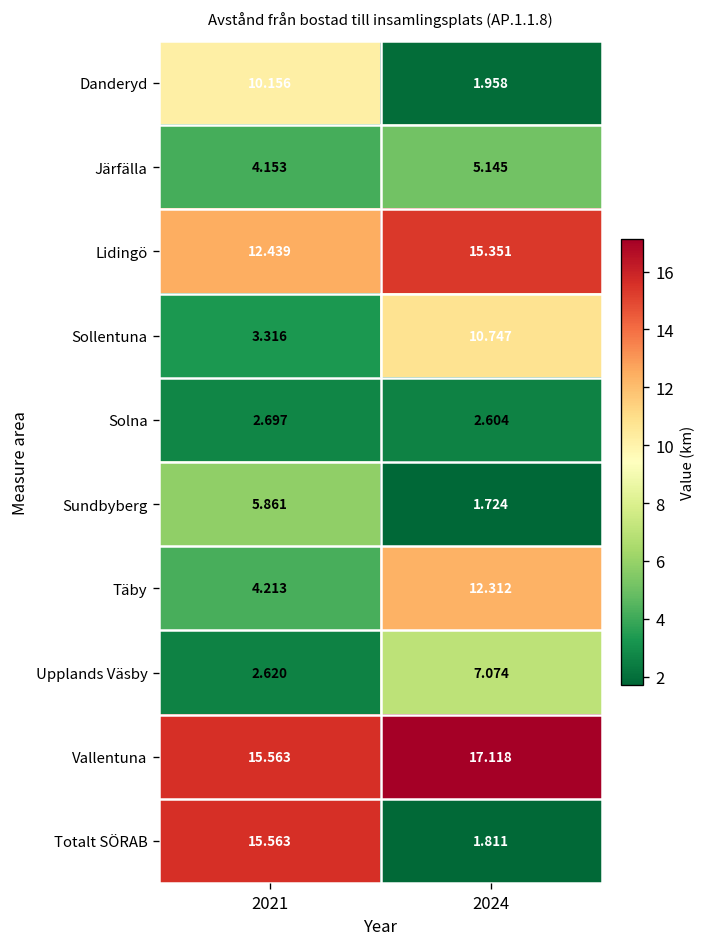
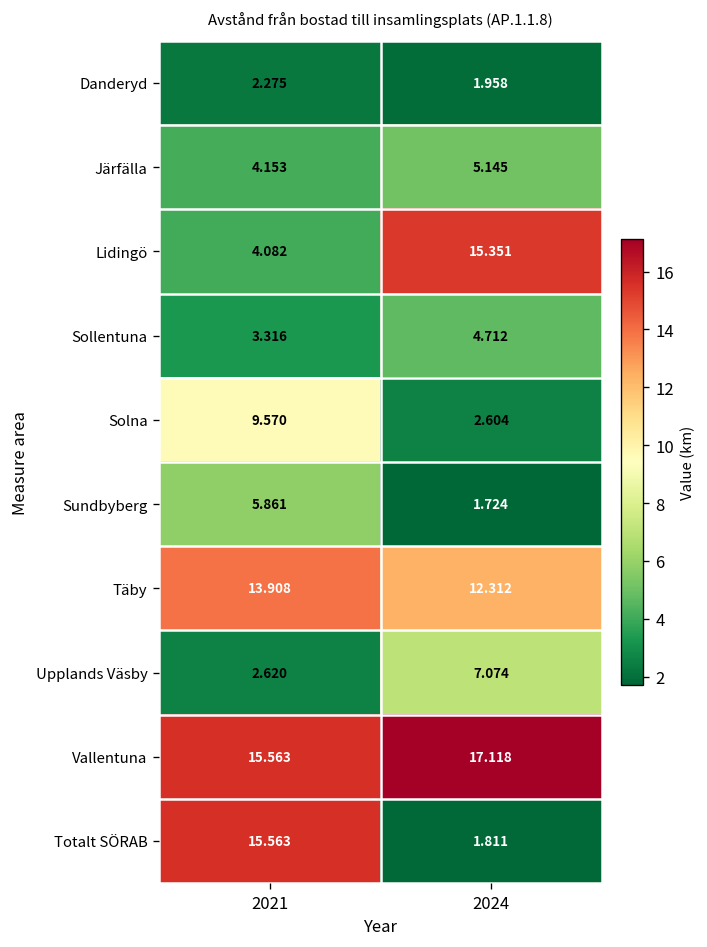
  {
    "Danderyd": {
-     "2021": 10.156,
+     "2021": 2.275,
      "2024": 1.958
    },
    "Järfälla": {
      "2021": 4.153,
      "2024": 5.145
    },
    "Lidingö": {
-     "2021": 12.439,
+     "2021": 4.082,
      "2024": 15.351
    },
    "Sollentuna": {
      "2021": 3.316,
-     "2024": 10.747
+     "2024": 4.712
    },
    "Solna": {
-     "2021": 2.697,
+     "2021": 9.570,
      "2024": 2.604
    },
    "Sundbyberg": {
      "2021": 5.861,
      "2024": 1.724
    },
    "Täby": {
-     "2021": 4.213,
+     "2021": 13.908,
      "2024": 12.312
    },
    "Upplands Väsby": {
      "2021": 2.620,
      "2024": 7.074
    },
    "Vallentuna": {
      "2021": 15.563,
      "2024": 17.118
    },
    "Totalt SÖRAB": {
      "2021": 15.563,
      "2024": 1.811
    }
  }
